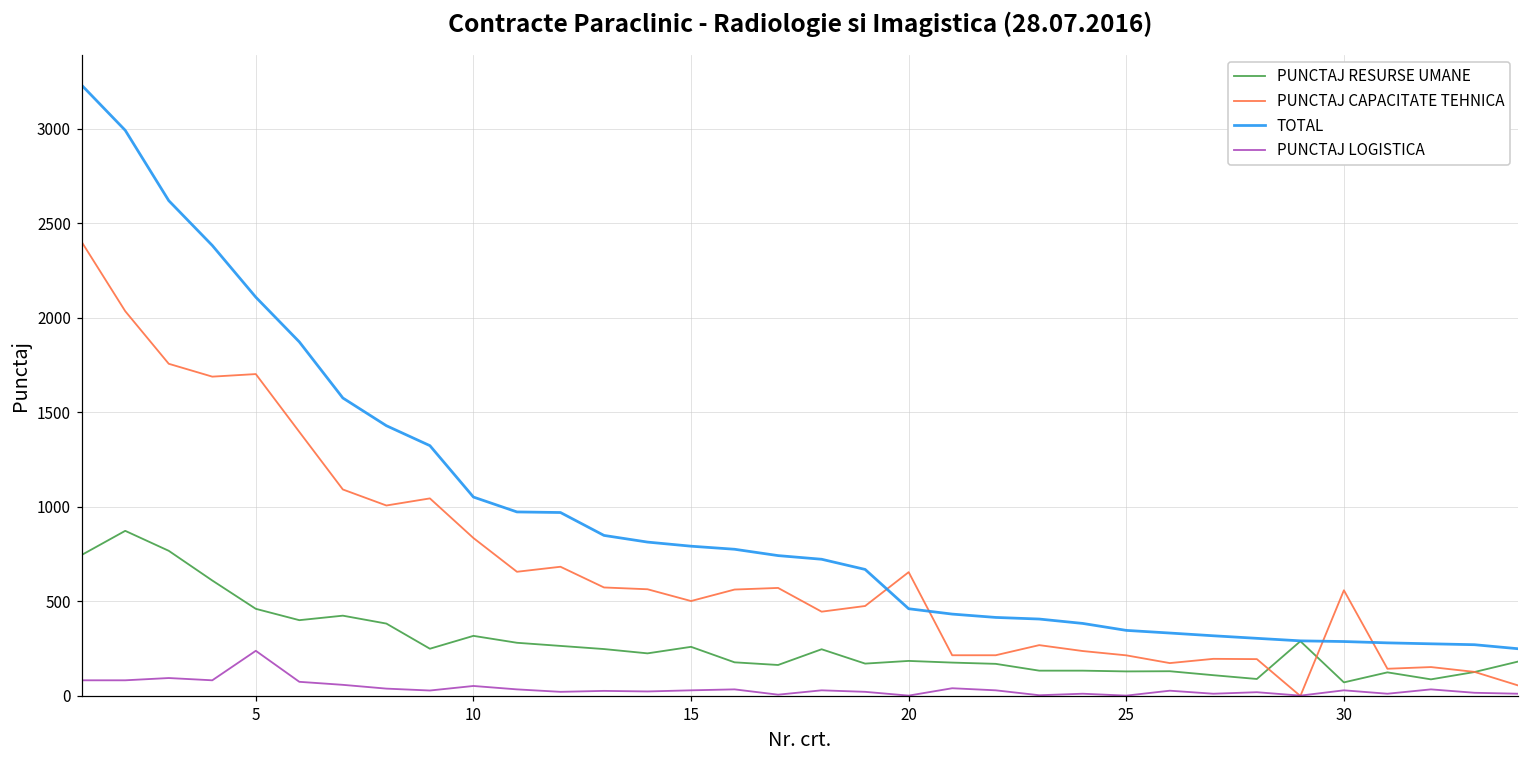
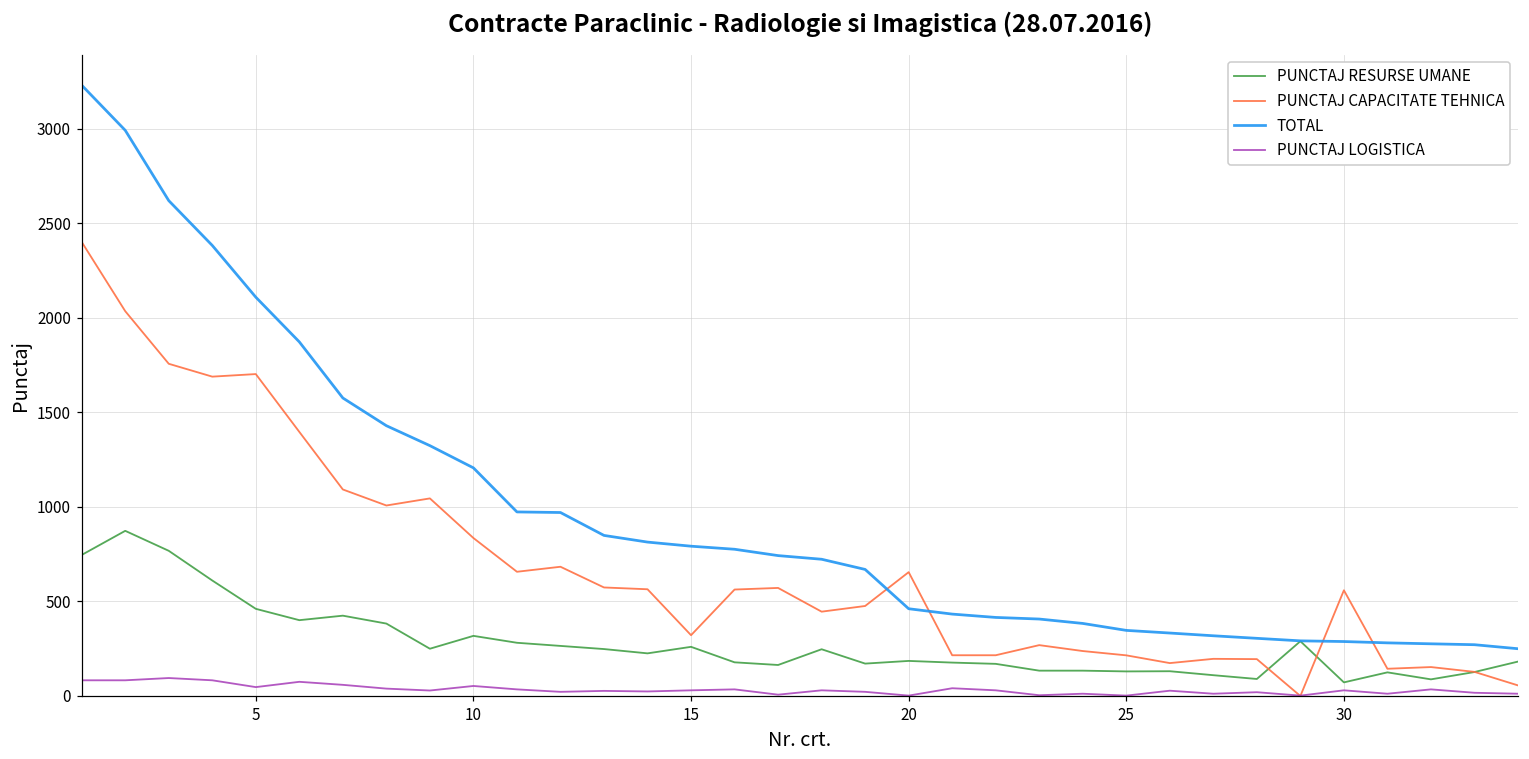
  {
    "PUNCTAJ RESURSE UMANE": {
      "5": 460,
      "10": 320,
      "15": 260,
      "20": 190,
      "25": 130,
      "30": 70
    },
    "PUNCTAJ CAPACITATE TEHNICA": {
      "5": 1700,
      "10": 840,
-     "15": 500,
+     "15": 320,
      "20": 660,
      "25": 220,
      "30": 560
    },
    "TOTAL": {
      "5": 2110,
-     "10": 1050,
+     "10": 1210,
      "15": 790,
      "20": 460,
      "25": 350,
      "30": 290
    },
    "PUNCTAJ LOGISTICA": {
-     "5": 240,
+     "5": 50,
      "10": 50,
      "15": 30,
      "20": 0,
      "25": 0,
      "30": 30
    }
  }
